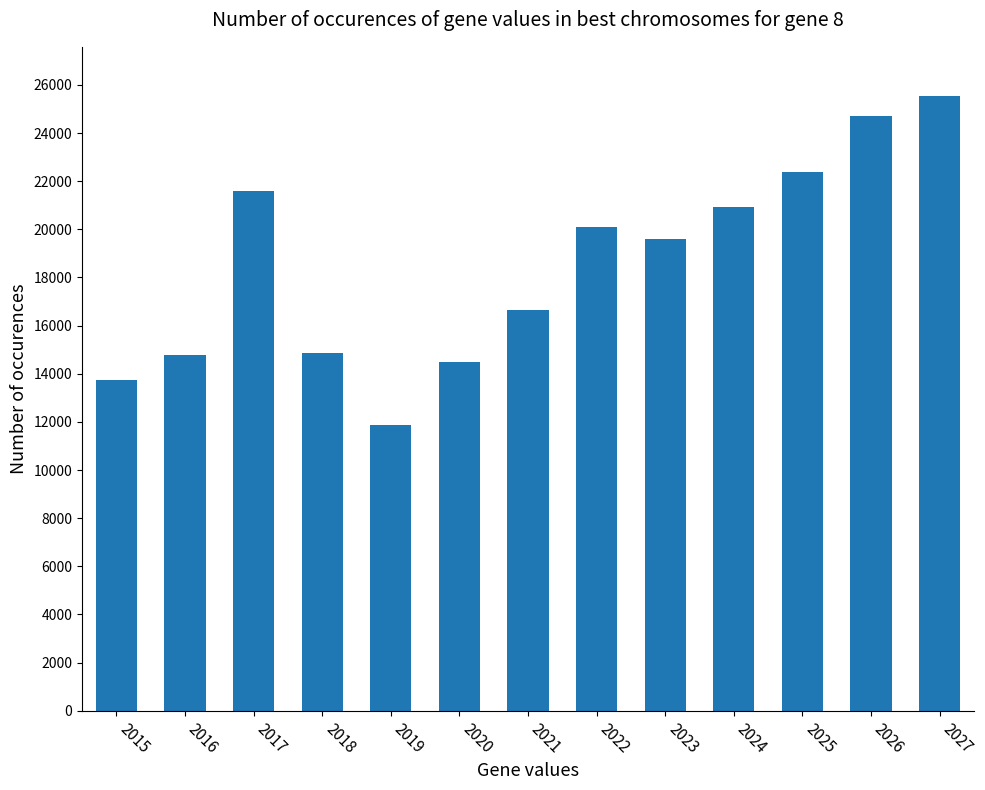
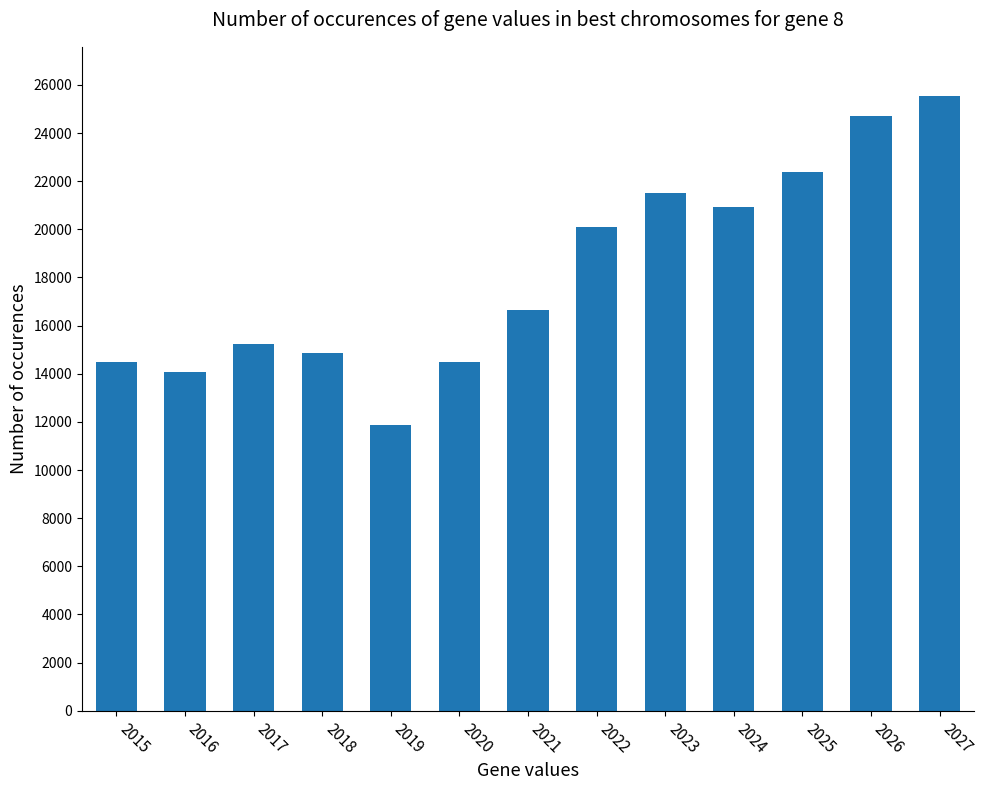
  {
-   "2015": 13700,
-   "2016": 14800,
-   "2017": 21600,
+   "2015": 14500,
+   "2016": 14100,
+   "2017": 15200,
    "2018": 14900,
    "2019": 11900,
    "2020": 14500,
    "2021": 16600,
    "2022": 20100,
-   "2023": 19600,
+   "2023": 21500,
    "2024": 20900,
    "2025": 22400,
    "2026": 24700,
    "2027": 25500
  }
